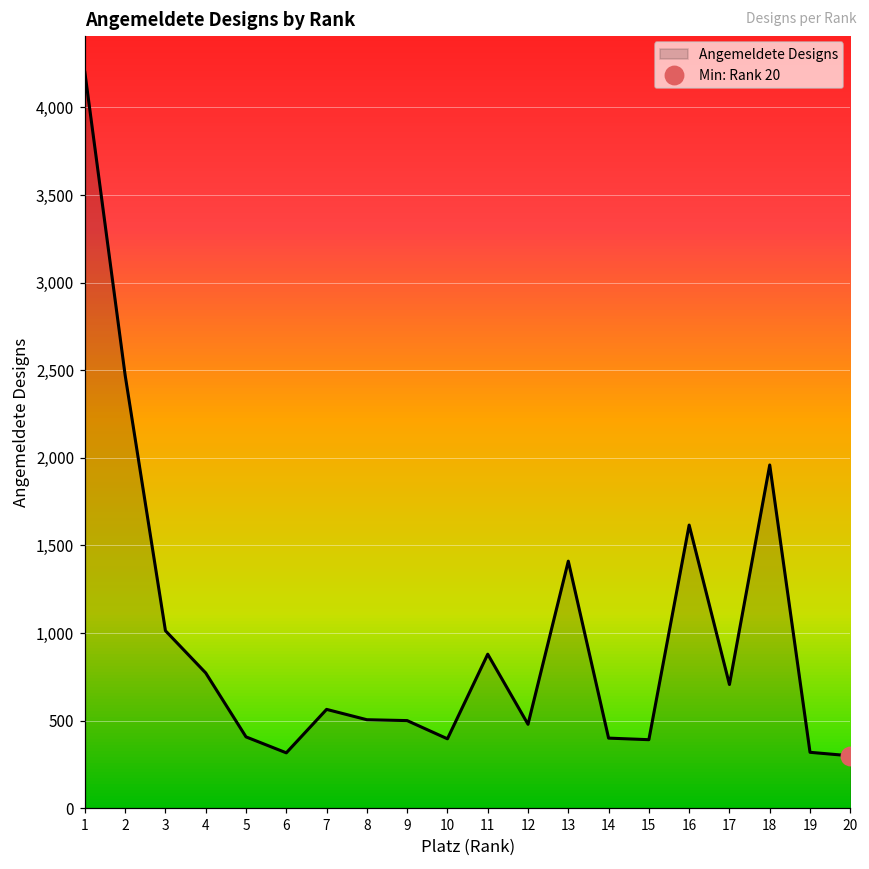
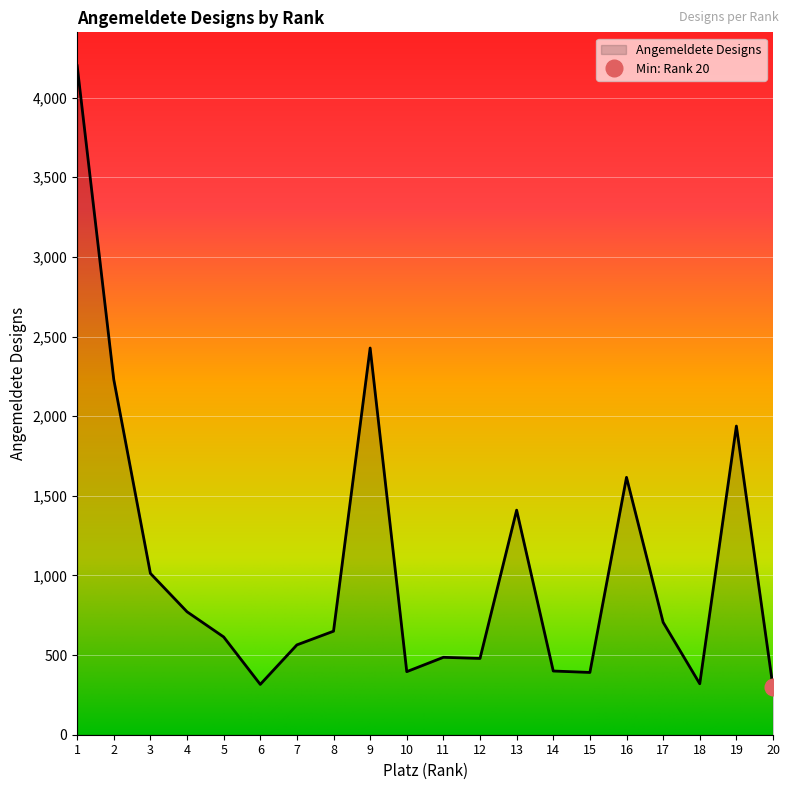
  {
    "Angemeldete Designs": {
      "1": "4,200",
-     "2": "2,470",
+     "2": "2,230",
      "3": "1,010",
      "4": "770",
-     "5": "410",
+     "5": "610",
      "6": "320",
      "7": "560",
-     "8": "510",
-     "9": "500",
+     "8": "650",
+     "9": "2,430",
      "10": "400",
-     "11": "880",
+     "11": "490",
      "12": "480",
      "13": "1,410",
      "14": "400",
      "15": "390",
      "16": "1,620",
      "17": "710",
-     "18": "1,960",
-     "19": "320"
+     "18": "320",
+     "19": "1,940"
    }
  }
